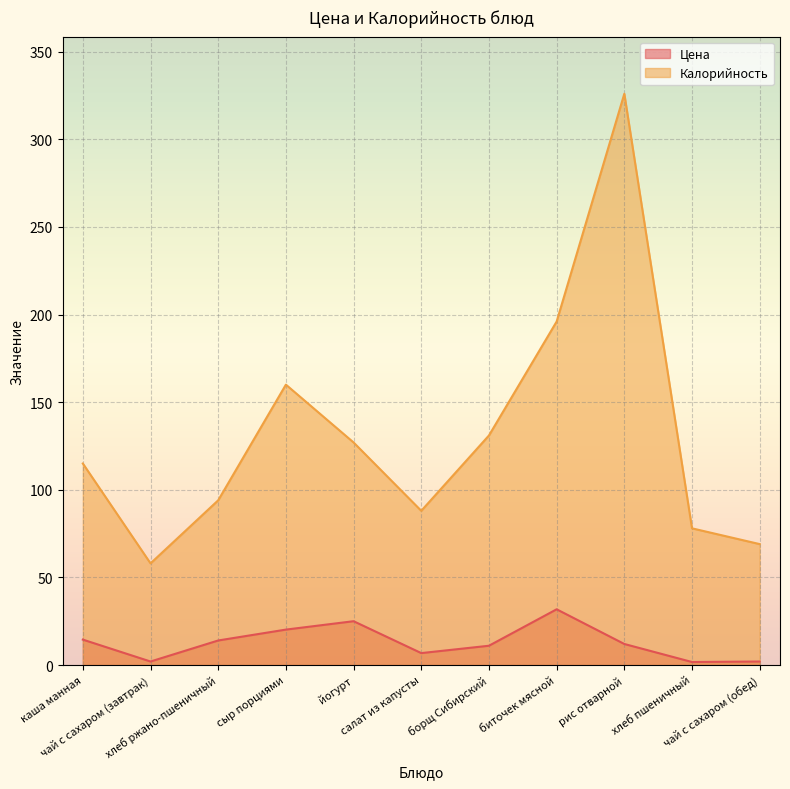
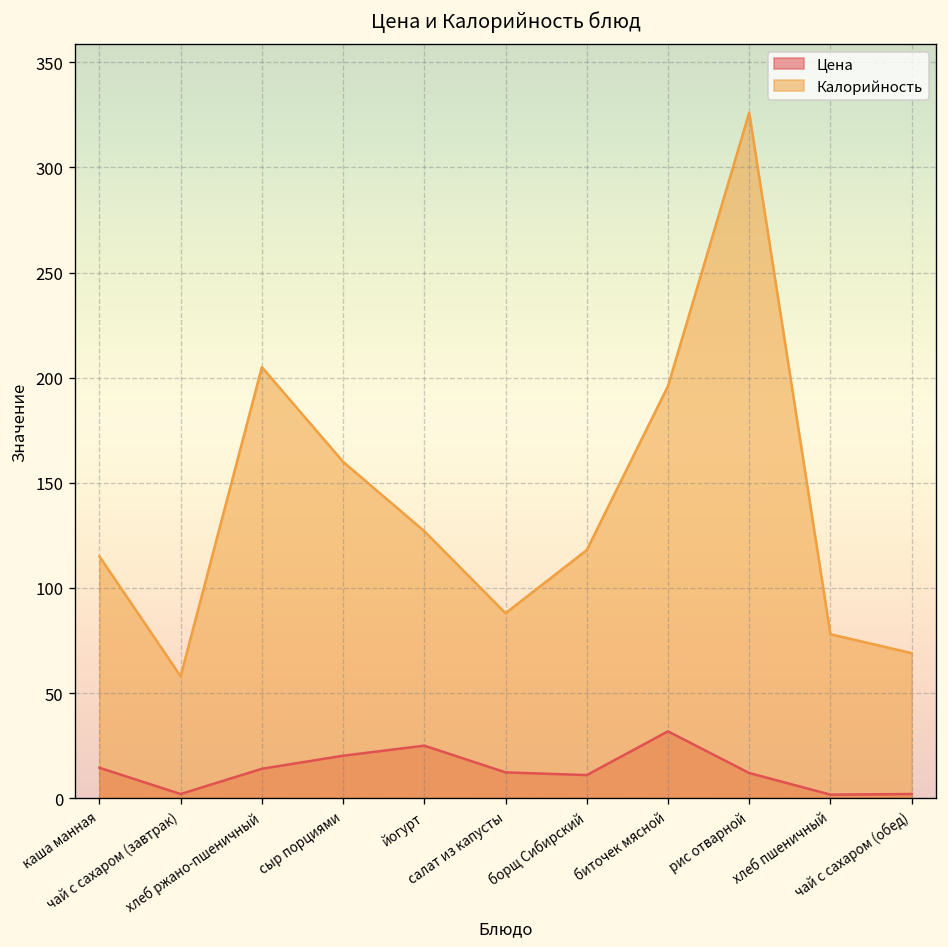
  {
    "Цена": {
      "каша манная": 15,
      "чай с сахаром (завтрак)": 2,
      "хлеб ржано-пшеничный": 14,
      "сыр порциями": 20,
      "йогурт": 25,
-     "салат из капусты": 7,
+     "салат из капусты": 12,
      "борщ Сибирский": 11,
      "биточек мясной": 32,
      "рис отварной": 12,
      "хлеб пшеничный": 2,
      "чай с сахаром (обед)": 2
    },
    "Калорийность": {
      "каша манная": 115,
      "чай с сахаром (завтрак)": 58,
-     "хлеб ржано-пшеничный": 94,
+     "хлеб ржано-пшеничный": 205,
      "сыр порциями": 160,
      "йогурт": 127,
      "салат из капусты": 88,
-     "борщ Сибирский": 131,
+     "борщ Сибирский": 118,
      "биточек мясной": 196,
      "рис отварной": 326,
      "хлеб пшеничный": 78,
      "чай с сахаром (обед)": 69
    }
  }
